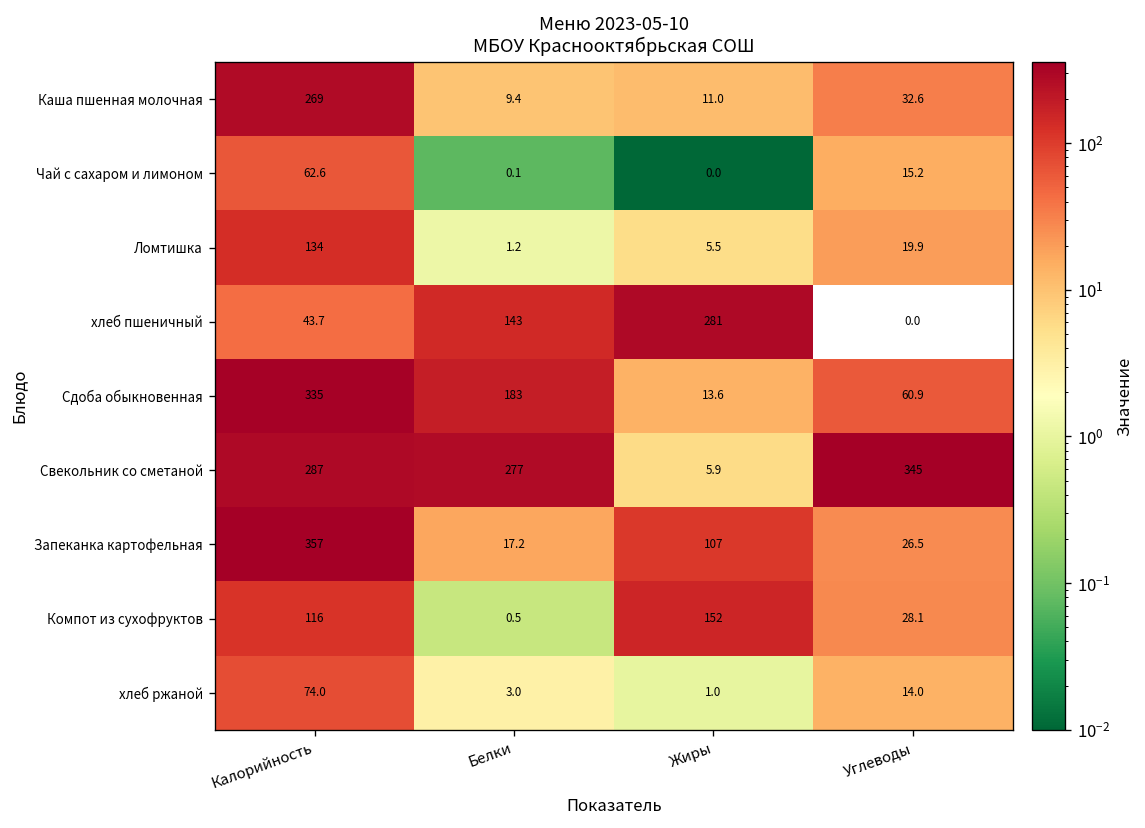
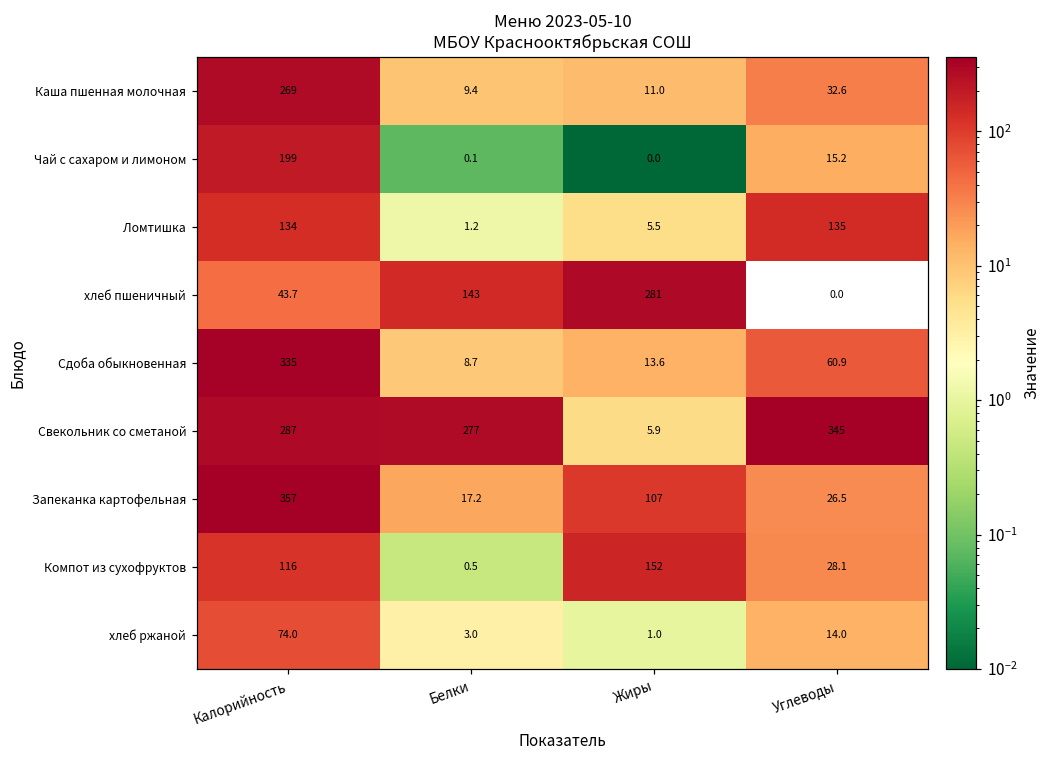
  {
    "Каша пшенная молочная": {
      "Калорийность": 269,
      "Белки": 9.4,
      "Жиры": 11.0,
      "Углеводы": 32.6
    },
    "Чай с сахаром и лимоном": {
-     "Калорийность": 62.6,
+     "Калорийность": 199,
      "Белки": 0.1,
      "Жиры": 0.0,
      "Углеводы": 15.2
    },
    "Ломтишка": {
      "Калорийность": 134,
      "Белки": 1.2,
      "Жиры": 5.5,
-     "Углеводы": 19.9
+     "Углеводы": 135
    },
    "хлеб пшеничный": {
      "Калорийность": 43.7,
      "Белки": 143,
      "Жиры": 281,
      "Углеводы": 0.0
    },
    "Сдоба обыкновенная": {
      "Калорийность": 335,
-     "Белки": 183,
+     "Белки": 8.7,
      "Жиры": 13.6,
      "Углеводы": 60.9
    },
    "Свекольник со сметаной": {
      "Калорийность": 287,
      "Белки": 277,
      "Жиры": 5.9,
      "Углеводы": 345
    },
    "Запеканка картофельная": {
      "Калорийность": 357,
      "Белки": 17.2,
      "Жиры": 107,
      "Углеводы": 26.5
    },
    "Компот из сухофруктов": {
      "Калорийность": 116,
      "Белки": 0.5,
      "Жиры": 152,
      "Углеводы": 28.1
    },
    "хлеб ржаной": {
      "Калорийность": 74.0,
      "Белки": 3.0,
      "Жиры": 1.0,
      "Углеводы": 14.0
    }
  }
